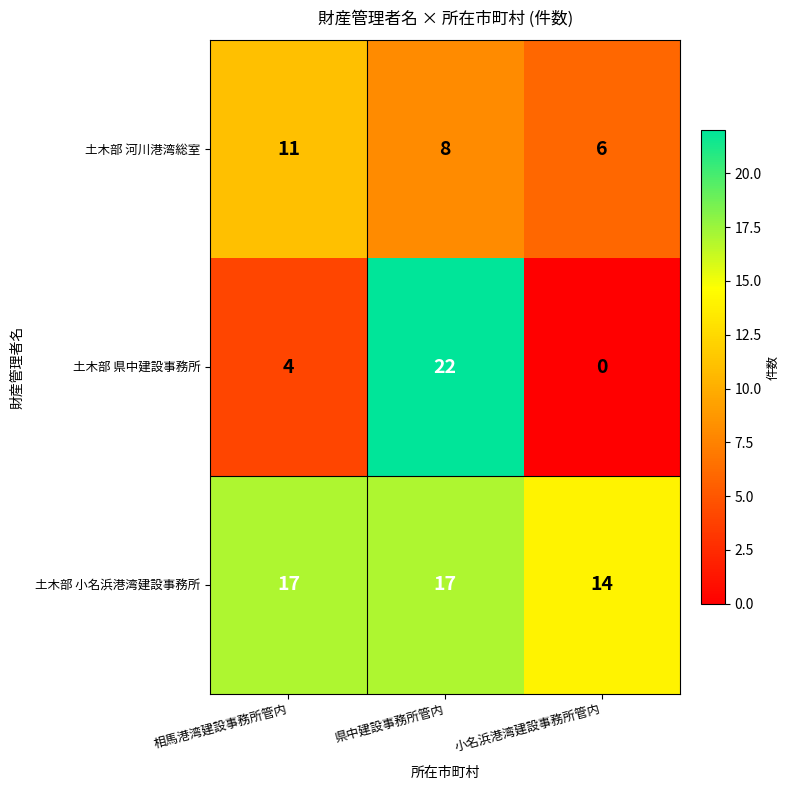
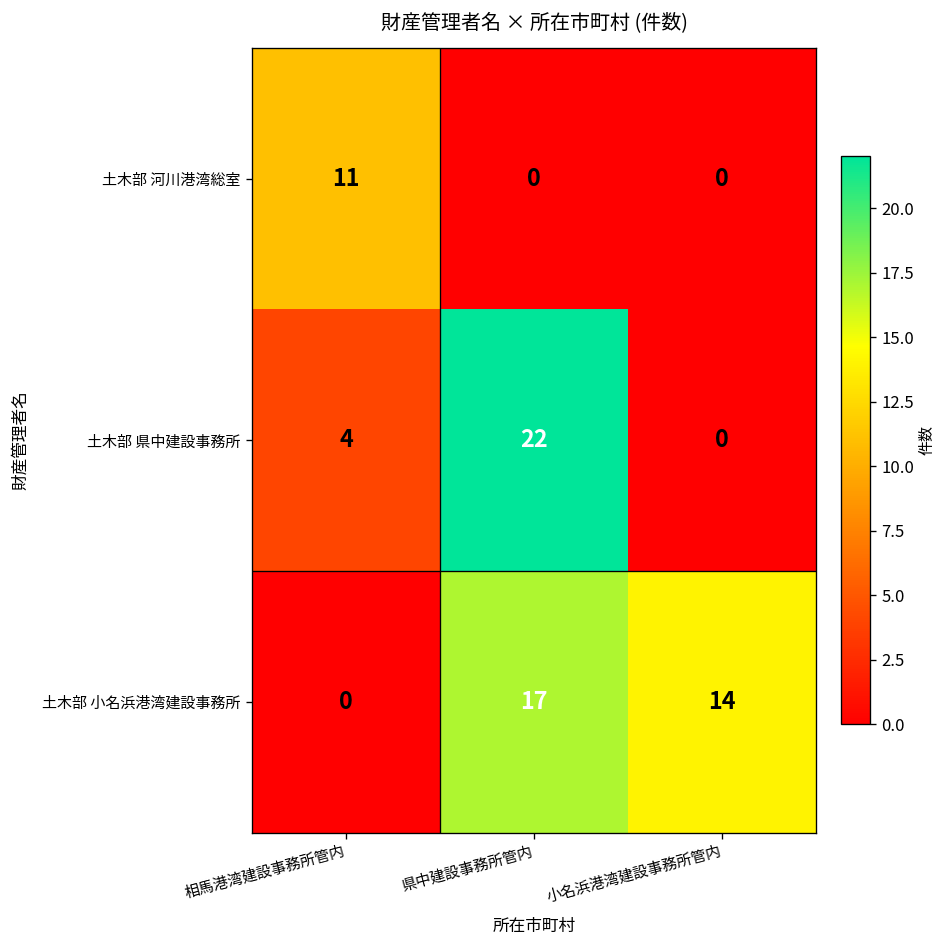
  {
    "土木部 河川港湾総室": {
      "相馬港湾建設事務所管内": 11,
-     "県中建設事務所管内": 8,
-     "小名浜港湾建設事務所管内": 6
+     "県中建設事務所管内": 0,
+     "小名浜港湾建設事務所管内": 0
    },
    "土木部 県中建設事務所": {
      "相馬港湾建設事務所管内": 4,
      "県中建設事務所管内": 22,
      "小名浜港湾建設事務所管内": 0
    },
    "土木部 小名浜港湾建設事務所": {
-     "相馬港湾建設事務所管内": 17,
+     "相馬港湾建設事務所管内": 0,
      "県中建設事務所管内": 17,
      "小名浜港湾建設事務所管内": 14
    }
  }
